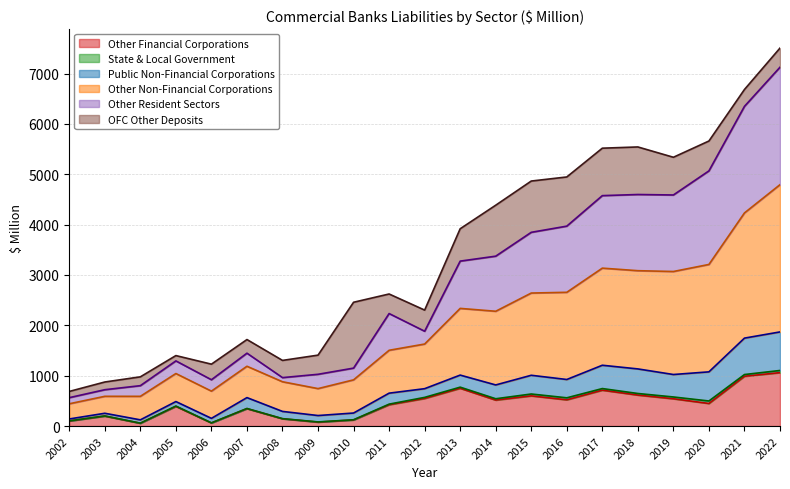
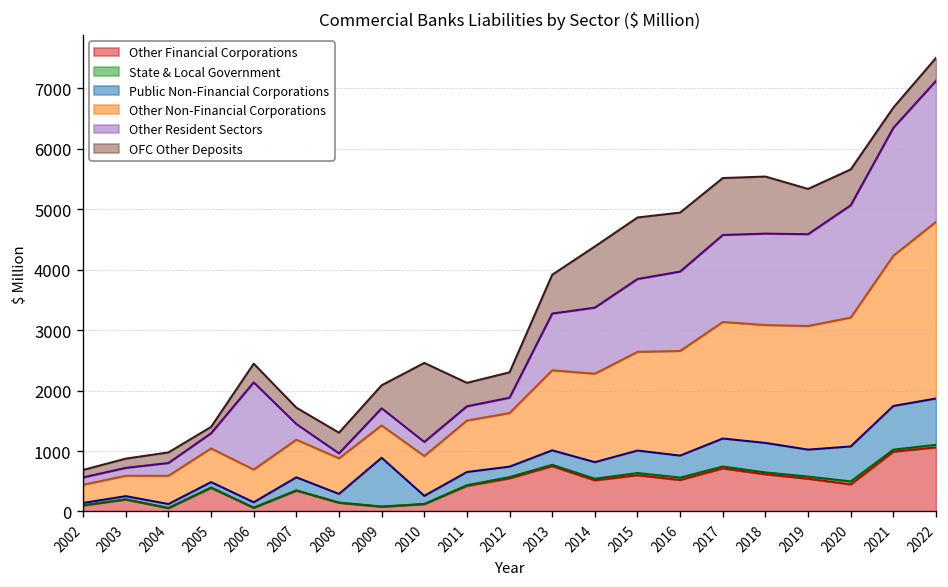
  {
    "Public Non-Financial Corporations": {
      "2003": 100,
      "2004": 100,
      "2005": 100,
      "2006": 100,
      "2007": 200,
      "2008": 100,
-     "2009": 100,
+     "2009": 800,
      "2010": 100,
      "2011": 200,
      "2012": 200,
      "2013": 200,
      "2014": 300,
      "2015": 400,
      "2016": 400,
      "2017": 500,
      "2018": 500,
      "2019": 400,
      "2020": 600,
      "2021": 700,
      "2022": 800
    },
    "Other Non-Financial Corporations": {
      "2002": 300,
      "2003": 300,
      "2004": 500,
      "2005": 600,
      "2006": 500,
      "2007": 600,
      "2008": 600,
      "2009": 500,
      "2010": 700,
      "2011": 900,
      "2012": 900,
      "2013": 1300,
      "2014": 1500,
      "2015": 1600,
      "2016": 1700,
      "2017": 1900,
      "2018": 2000,
      "2019": 2000,
      "2020": 2100,
      "2021": 2500,
      "2022": 2900
    },
    "Other Resident Sectors": {
      "2002": 100,
      "2003": 100,
      "2004": 200,
      "2005": 300,
-     "2006": 200,
+     "2006": 1400,
      "2007": 300,
      "2008": 100,
      "2009": 300,
      "2010": 200,
-     "2011": 700,
+     "2011": 200,
      "2012": 300,
      "2013": 900,
      "2014": 1100,
      "2015": 1200,
      "2016": 1300,
      "2017": 1400,
      "2018": 1500,
      "2019": 1500,
      "2020": 1900,
      "2021": 2100,
      "2022": 2300
    },
    "OFC Other Deposits": {
      "2002": 100,
      "2003": 200,
      "2004": 200,
      "2005": 100,
      "2006": 300,
      "2007": 300,
      "2008": 300,
      "2009": 400,
      "2010": 1300,
      "2011": 400,
      "2012": 400,
      "2013": 600,
      "2014": 1000,
      "2015": 1000,
      "2016": 1000,
      "2017": 900,
      "2018": 900,
      "2019": 700,
      "2020": 600,
      "2021": 300,
      "2022": 400
    }
  }
